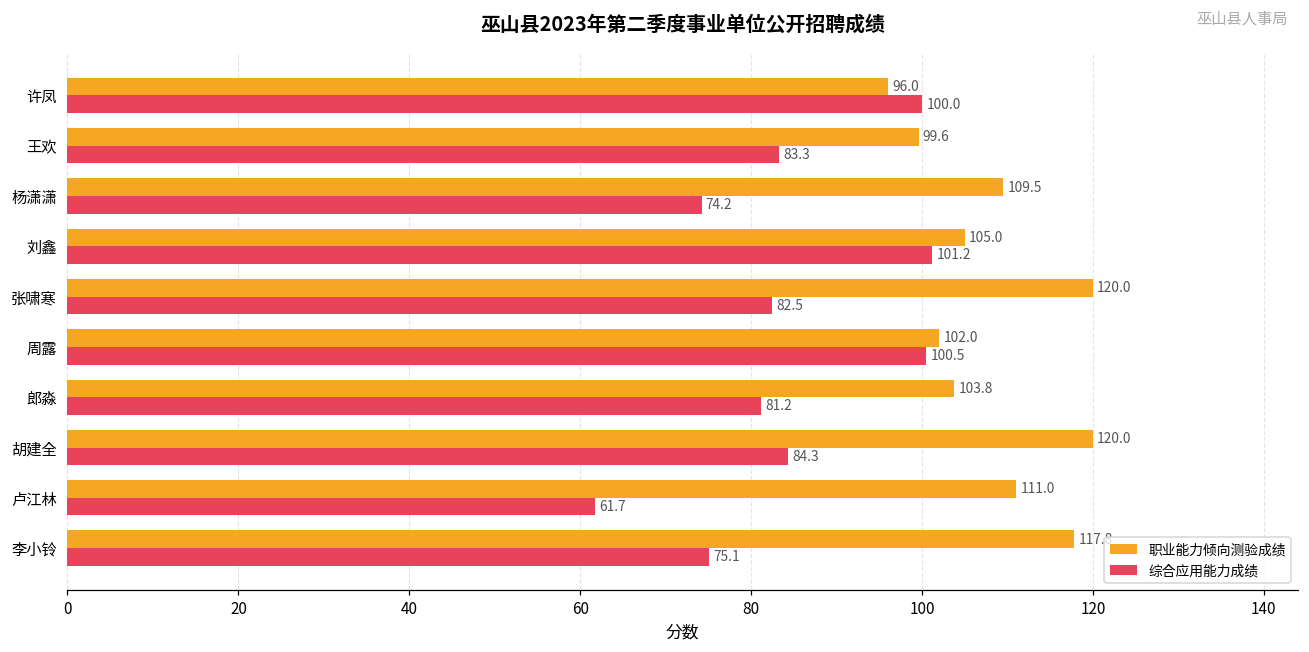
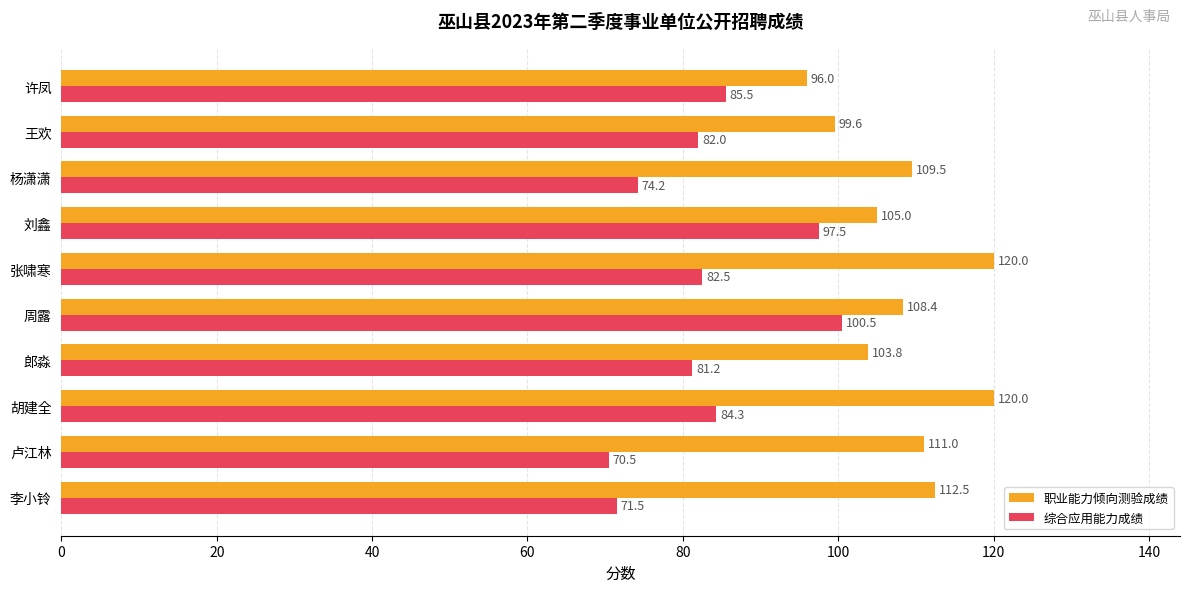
  {
    "职业能力倾向测验成绩": {
      "许凤": 96.0,
      "王欢": 99.6,
      "杨潇潇": 109.5,
      "刘鑫": 105.0,
      "张啸寒": 120.0,
-     "周露": 102.0,
+     "周露": 108.4,
      "郎淼": 103.8,
      "胡建全": 120.0,
      "卢江林": 111.0,
-     "李小铃": 118
+     "李小铃": 113
    },
    "综合应用能力成绩": {
-     "许凤": 100.0,
-     "王欢": 83.3,
+     "许凤": 85.5,
+     "王欢": 82.0,
      "杨潇潇": 74.2,
-     "刘鑫": 101.2,
+     "刘鑫": 97.5,
      "张啸寒": 82.5,
      "周露": 100.5,
      "郎淼": 81.2,
      "胡建全": 84.3,
-     "卢江林": 61.7,
-     "李小铃": 75.1
+     "卢江林": 70.5,
+     "李小铃": 71.5
    }
  }
